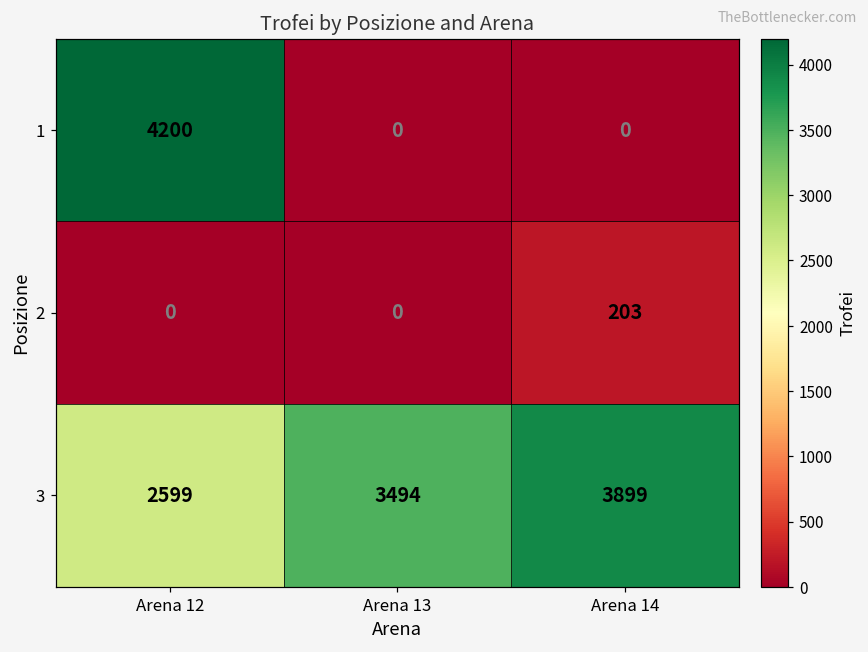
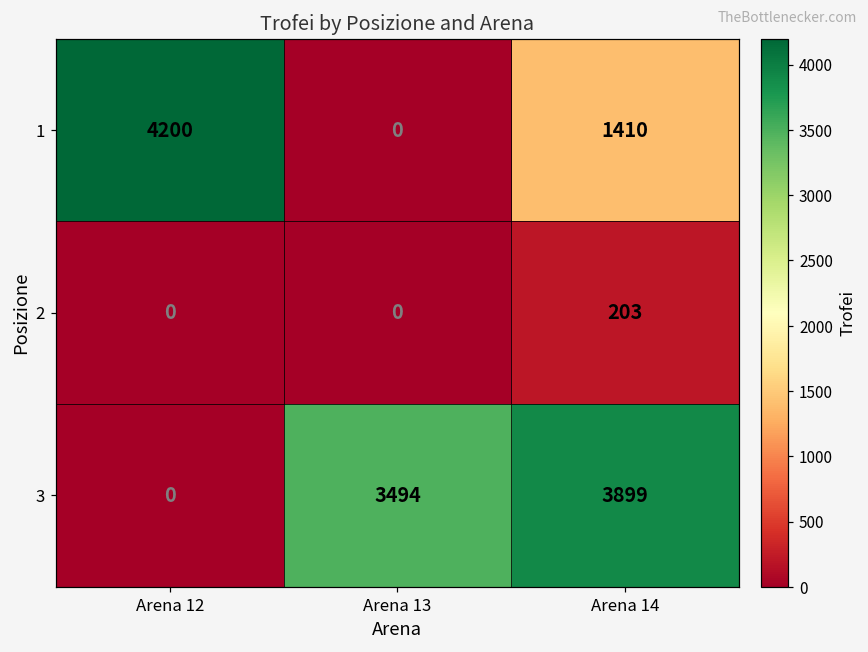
  {
    "1": {
      "Arena 12": 4200,
      "Arena 13": 0,
-     "Arena 14": 0
+     "Arena 14": 1410
    },
    "2": {
      "Arena 12": 0,
      "Arena 13": 0,
      "Arena 14": 203
    },
    "3": {
-     "Arena 12": 2599,
+     "Arena 12": 0,
      "Arena 13": 3494,
      "Arena 14": 3899
    }
  }
